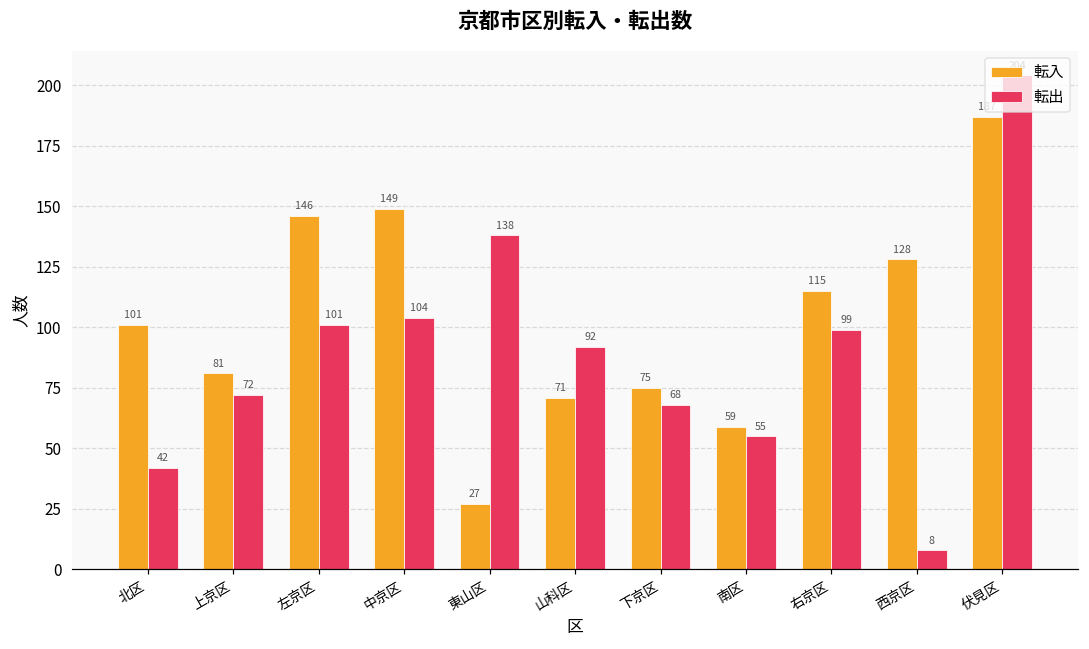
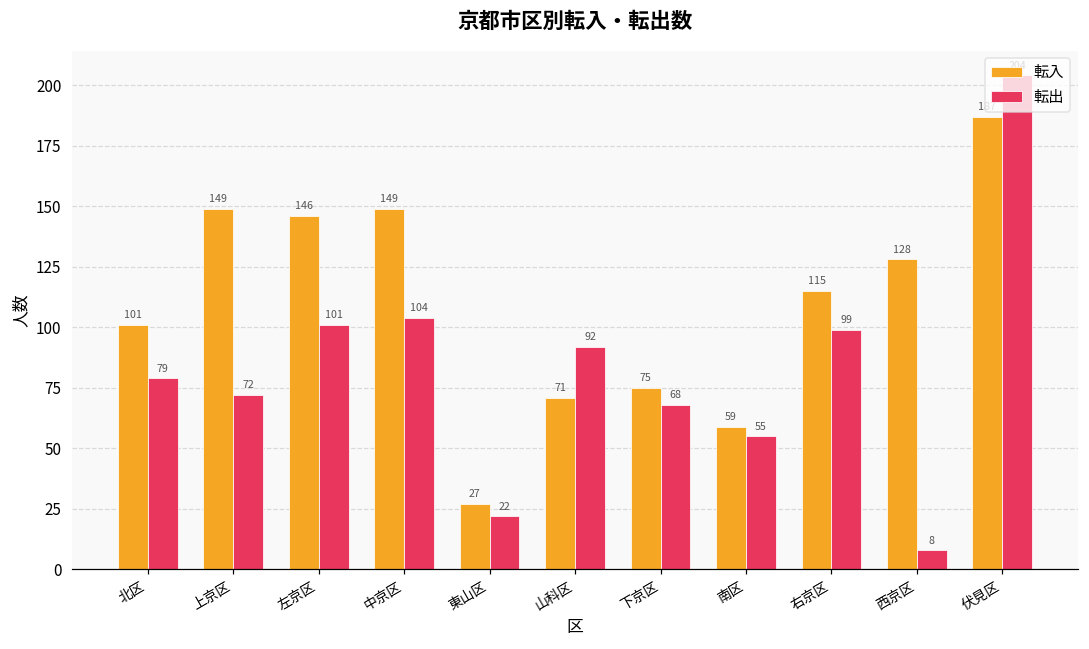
  {
    "転入": {
      "北区": 101,
-     "上京区": 81,
+     "上京区": 149,
      "左京区": 146,
      "中京区": 149,
      "東山区": 27,
      "山科区": 71,
      "下京区": 75,
      "南区": 59,
      "右京区": 115,
      "西京区": 128
    },
    "転出": {
-     "北区": 42,
+     "北区": 79,
      "上京区": 72,
      "左京区": 101,
      "中京区": 104,
-     "東山区": 138,
+     "東山区": 22,
      "山科区": 92,
      "下京区": 68,
      "南区": 55,
      "右京区": 99,
      "西京区": 8
    }
  }
